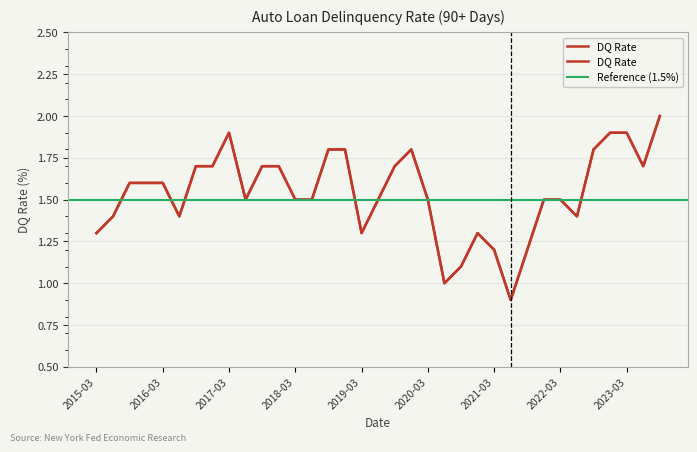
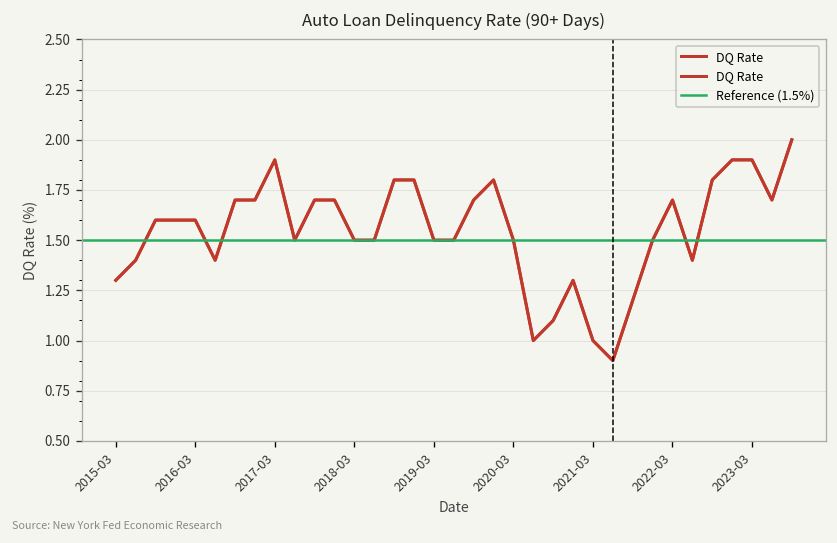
  {
    "2015-03": 1.3,
    "2016-03": 1.6,
    "2017-03": 1.9,
    "2018-03": 1.5,
-   "2019-03": 1.3,
+   "2019-03": 1.5,
    "2020-03": 1.5,
-   "2021-03": 1.2,
-   "2022-03": 1.5,
+   "2021-03": 1.0,
+   "2022-03": 1.7,
    "2023-03": 1.9
  }
